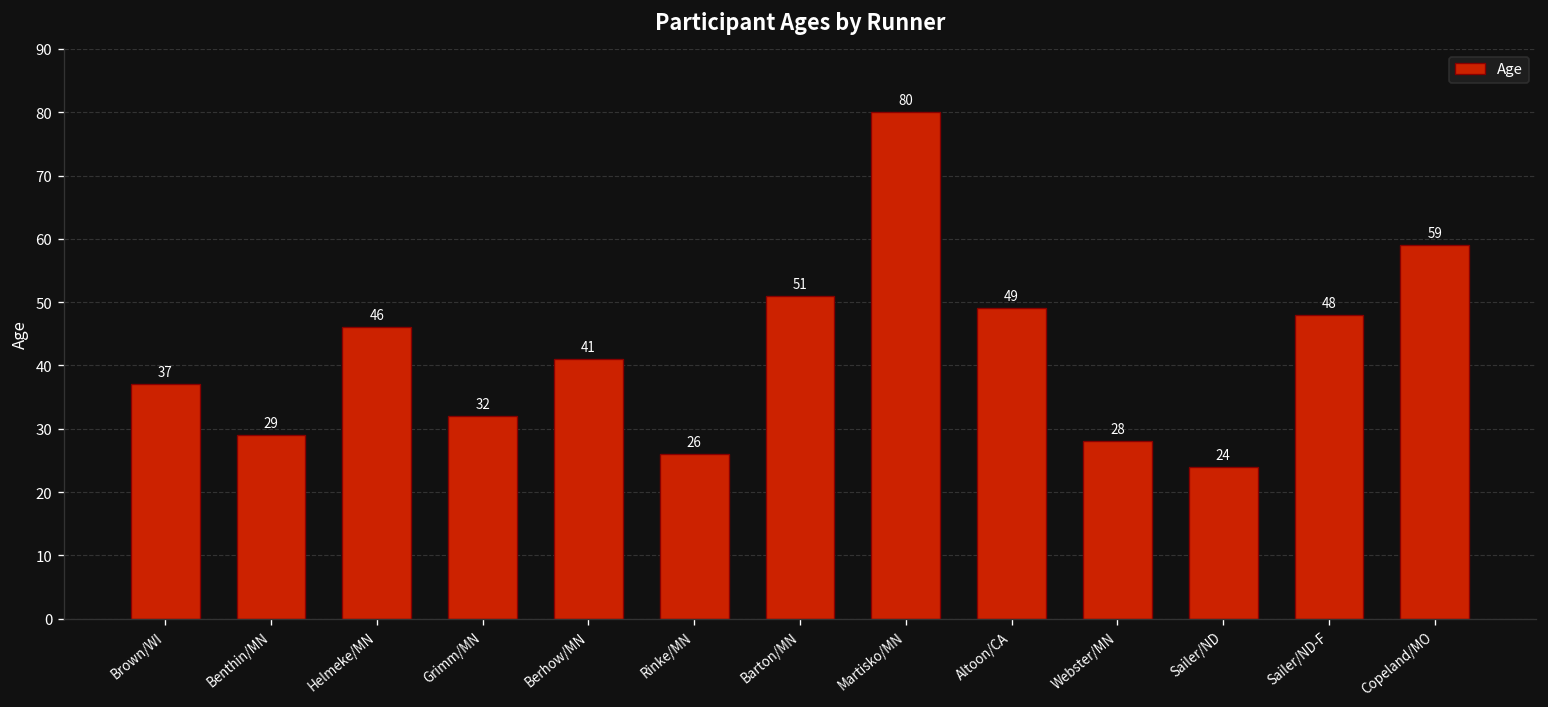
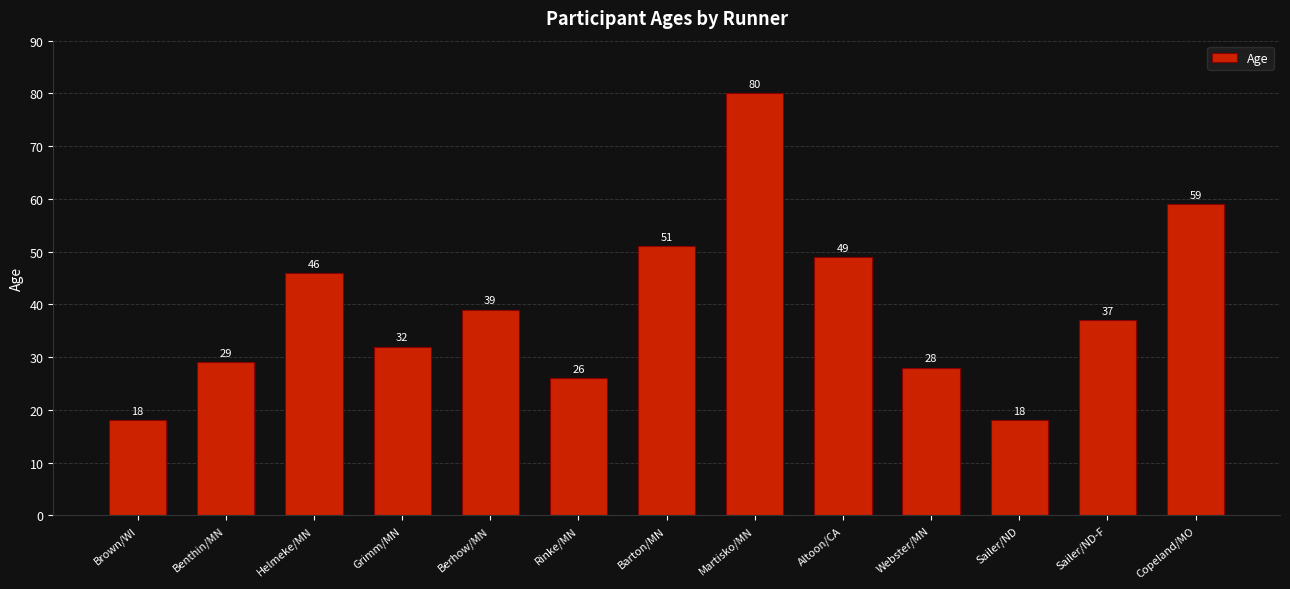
  {
-   "Brown/WI": 37,
+   "Brown/WI": 18,
    "Benthin/MN": 29,
    "Helmeke/MN": 46,
    "Grimm/MN": 32,
-   "Berhow/MN": 41,
+   "Berhow/MN": 39,
    "Rinke/MN": 26,
    "Barton/MN": 51,
    "Martisko/MN": 80,
    "Altoon/CA": 49,
    "Webster/MN": 28,
-   "Sailer/ND": 24,
-   "Sailer/ND-F": 48,
+   "Sailer/ND": 18,
+   "Sailer/ND-F": 37,
    "Copeland/MO": 59
  }
